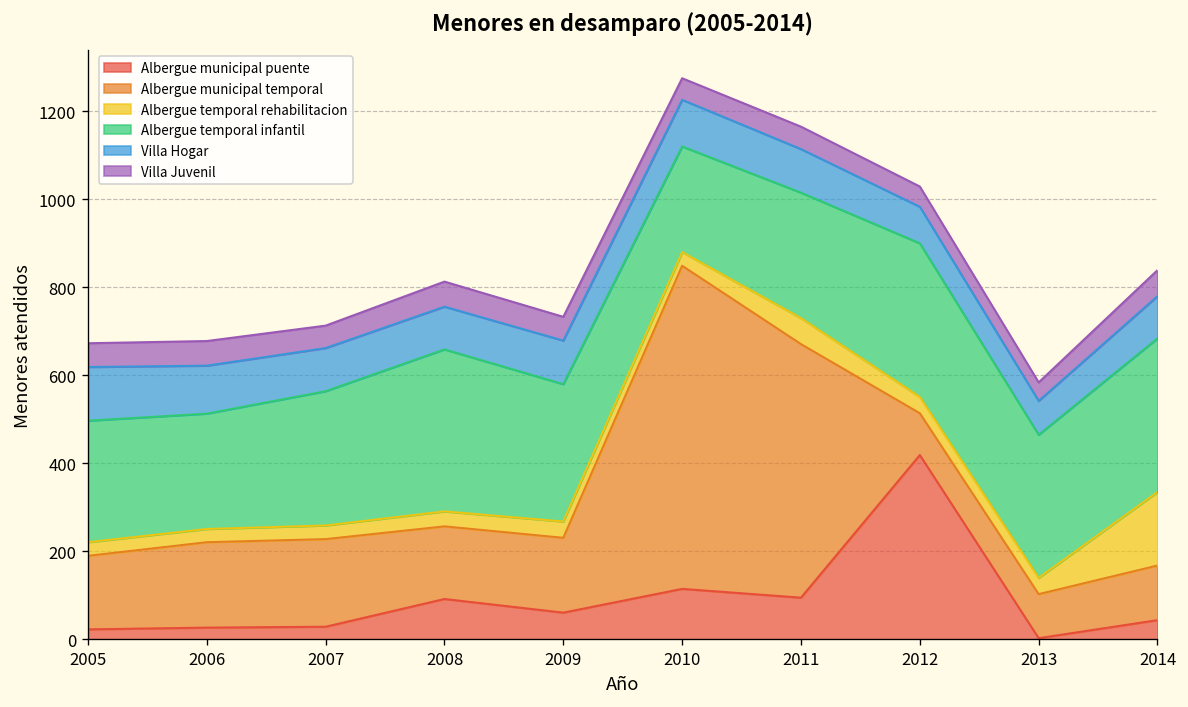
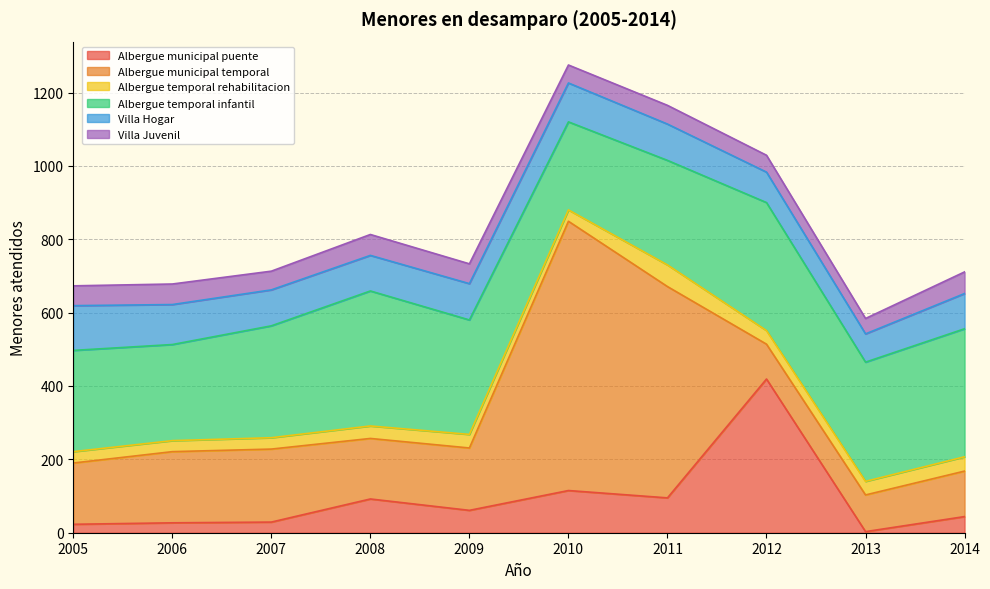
  {
    "Albergue temporal rehabilitacion": {
      "2005": 30,
      "2006": 30,
      "2007": 30,
      "2008": 30,
      "2009": 40,
      "2010": 30,
      "2011": 60,
      "2012": 40,
      "2013": 40,
-     "2014": 170
+     "2014": 40
    },
    "Albergue temporal infantil": {
      "2005": 280,
      "2006": 260,
      "2007": 310,
      "2008": 370,
      "2009": 310,
      "2010": 240,
      "2011": 290,
      "2012": 350,
      "2013": 330,
      "2014": 350
    },
    "Villa Hogar": {
      "2005": 120,
      "2006": 110,
      "2007": 100,
      "2008": 100,
      "2009": 100,
      "2010": 110,
      "2011": 100,
      "2012": 80,
      "2013": 80,
      "2014": 100
    },
    "Villa Juvenil": {
      "2005": 50,
      "2006": 60,
      "2007": 50,
      "2008": 60,
      "2009": 50,
      "2010": 50,
      "2011": 50,
      "2012": 50,
      "2013": 40,
      "2014": 60
    }
  }
